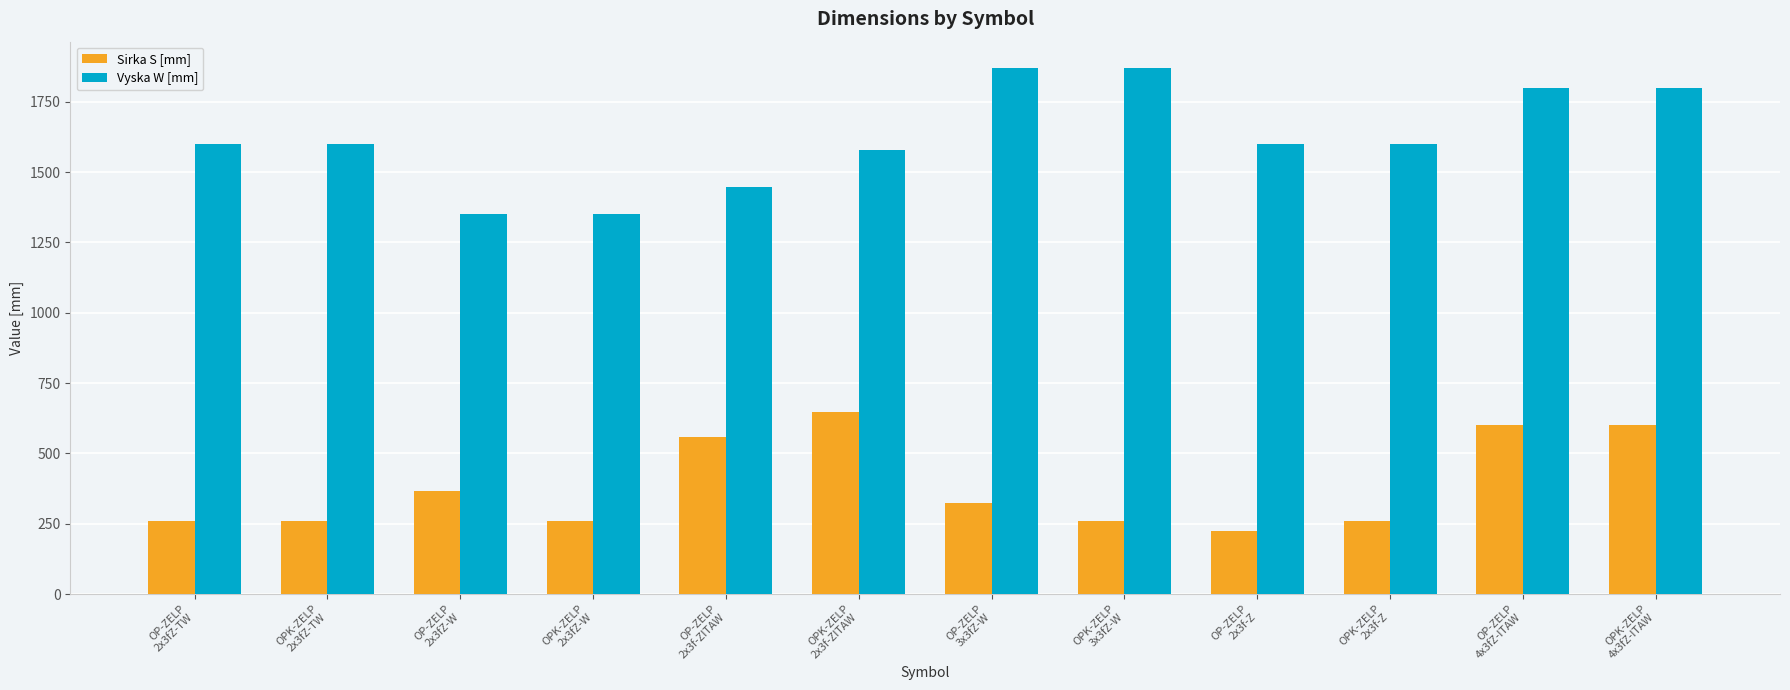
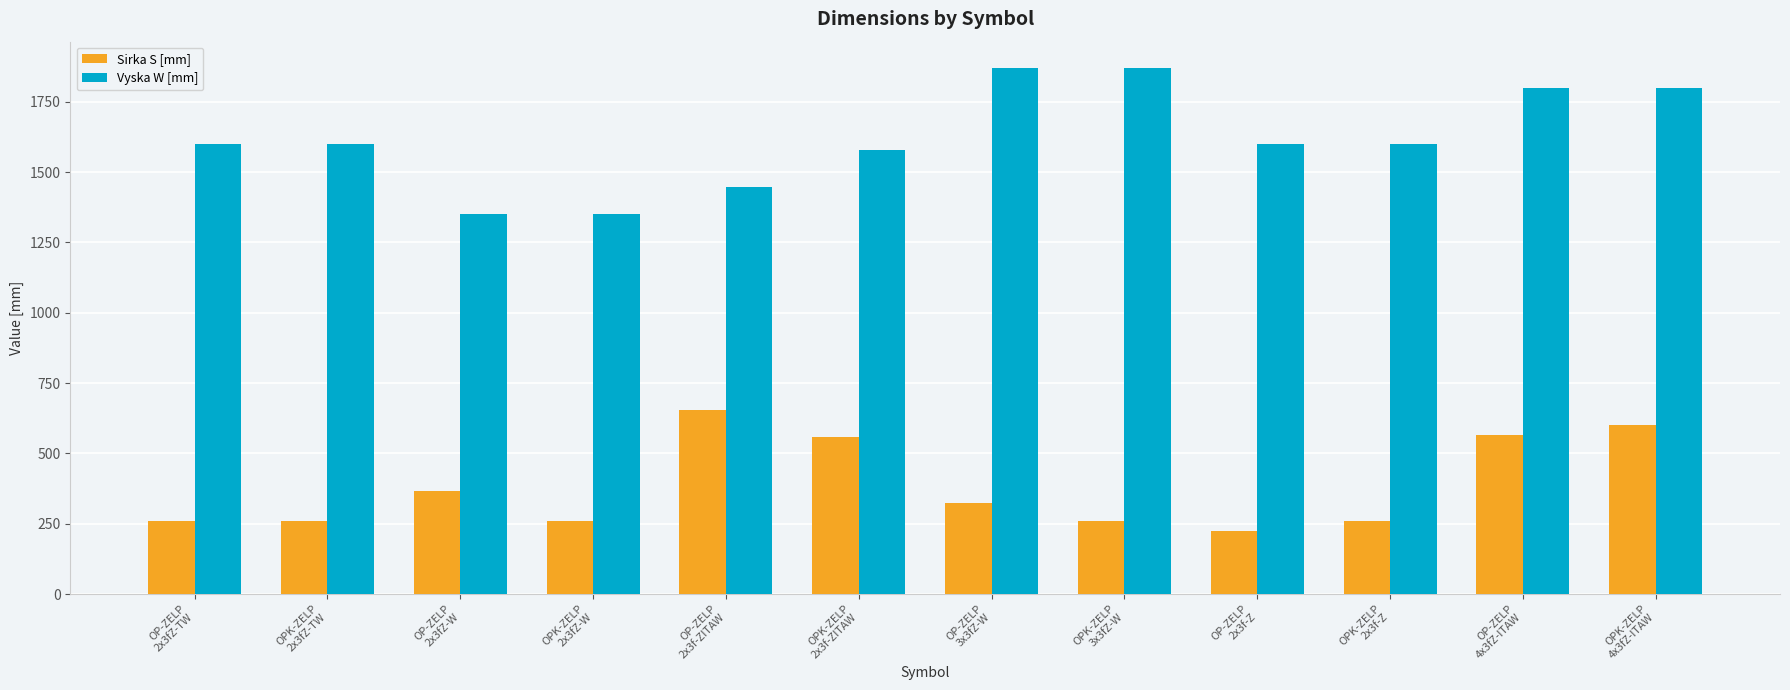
  {
    "Sirka S [mm]": {
      "OP-ZELP 2x3fZ-TW": 260,
      "OPK-ZELP 2x3fZ-TW": 260,
      "OP-ZELP 2x3fZ-W": 370,
      "OPK-ZELP 2x3fZ-W": 260,
-     "OP-ZELP 2x3f-ZITAW": 560,
-     "OPK-ZELP 2x3f-ZITAW": 650,
+     "OP-ZELP 2x3f-ZITAW": 660,
+     "OPK-ZELP 2x3f-ZITAW": 560,
      "OP-ZELP 3x3fZ-W": 320,
      "OPK-ZELP 3x3fZ-W": 260,
      "OP-ZELP 2x3f-Z": 230,
      "OPK-ZELP 2x3f-Z": 260,
-     "OP-ZELP 4x3fZ-ITAW": 600,
+     "OP-ZELP 4x3fZ-ITAW": 570,
      "OPK-ZELP 4x3fZ-ITAW": 600
    },
    "Vyska W [mm]": {
      "OP-ZELP 2x3fZ-TW": 1600,
      "OPK-ZELP 2x3fZ-TW": 1600,
      "OP-ZELP 2x3fZ-W": 1350,
      "OPK-ZELP 2x3fZ-W": 1350,
      "OP-ZELP 2x3f-ZITAW": 1450,
      "OPK-ZELP 2x3f-ZITAW": 1580,
      "OP-ZELP 3x3fZ-W": 1870,
      "OPK-ZELP 3x3fZ-W": 1870,
      "OP-ZELP 2x3f-Z": 1600,
      "OPK-ZELP 2x3f-Z": 1600,
      "OP-ZELP 4x3fZ-ITAW": 1800,
      "OPK-ZELP 4x3fZ-ITAW": 1800
    }
  }
